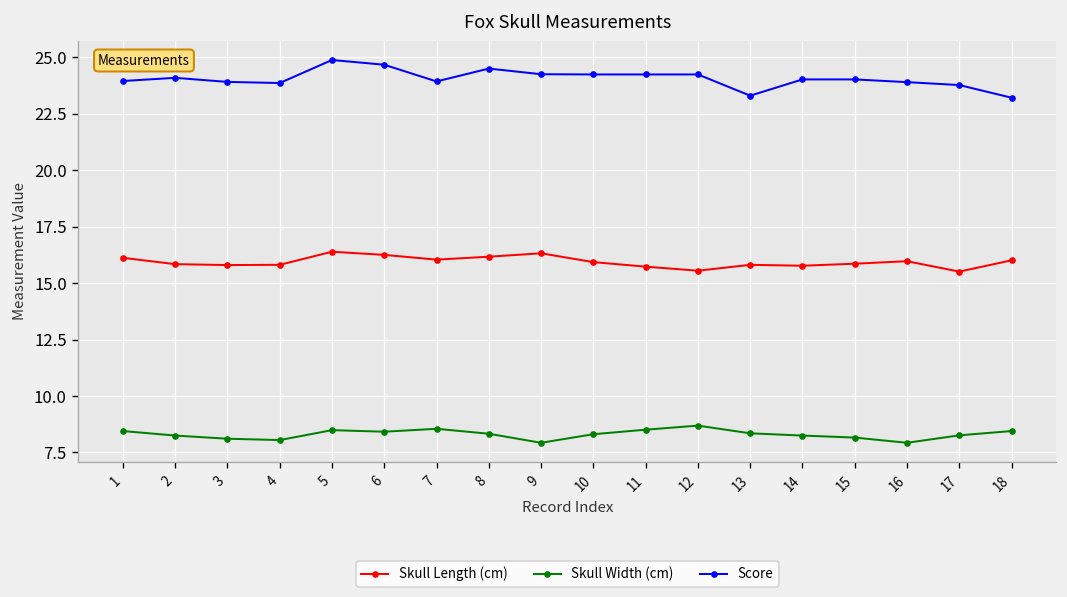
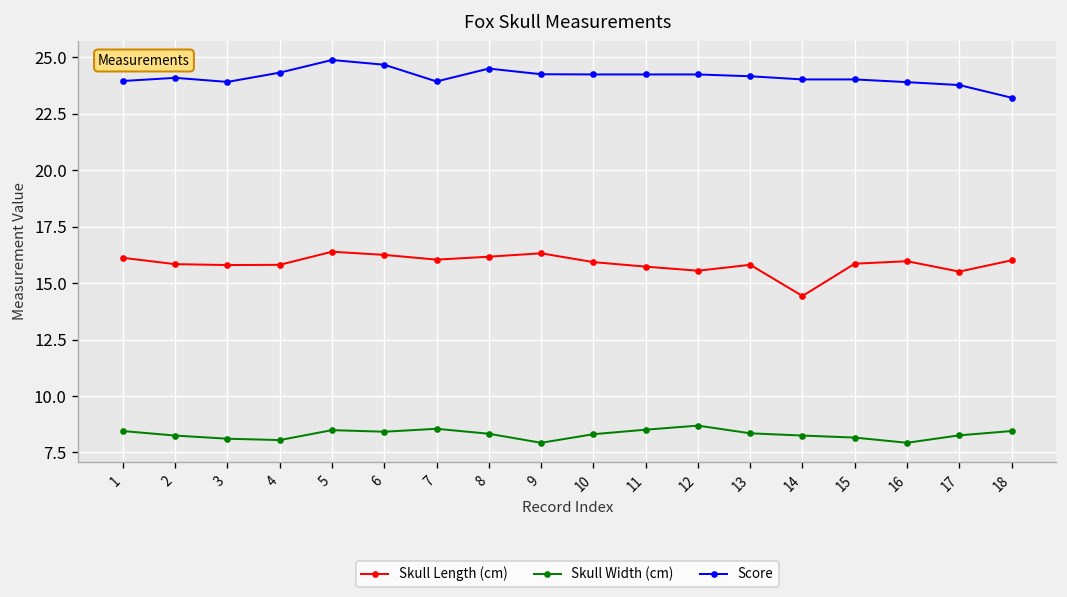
  {
    "Skull Length (cm)": {
      "1": 16.1,
      "2": 15.8,
      "3": 15.8,
      "4": 15.8,
      "5": 16.4,
      "6": 16.3,
      "7": 16.0,
      "8": 16.2,
      "9": 16.3,
      "10": 15.9,
      "11": 15.7,
      "12": 15.6,
      "13": 15.8,
-     "14": 15.8,
+     "14": 14.4,
      "15": 15.9,
      "16": 16.0,
      "17": 15.5,
      "18": 16.0
    },
    "Skull Width (cm)": {
      "1": 8.5,
      "2": 8.3,
      "3": 8.1,
      "4": 8.1,
      "5": 8.5,
      "6": 8.4,
      "7": 8.6,
      "8": 8.3,
      "9": 7.9,
      "10": 8.3,
      "11": 8.5,
      "12": 8.7,
      "13": 8.4,
      "14": 8.3,
      "15": 8.2,
      "16": 7.9,
      "17": 8.3,
      "18": 8.5
    },
    "Score": {
      "1": 24.0,
      "2": 24.1,
      "3": 23.9,
-     "4": 23.9,
+     "4": 24.3,
      "5": 24.9,
      "6": 24.7,
      "7": 23.9,
      "8": 24.5,
      "9": 24.3,
      "10": 24.2,
      "11": 24.2,
      "12": 24.2,
-     "13": 23.3,
+     "13": 24.2,
      "14": 24.0,
      "15": 24.0,
      "16": 23.9,
      "17": 23.8,
      "18": 23.2
    }
  }
